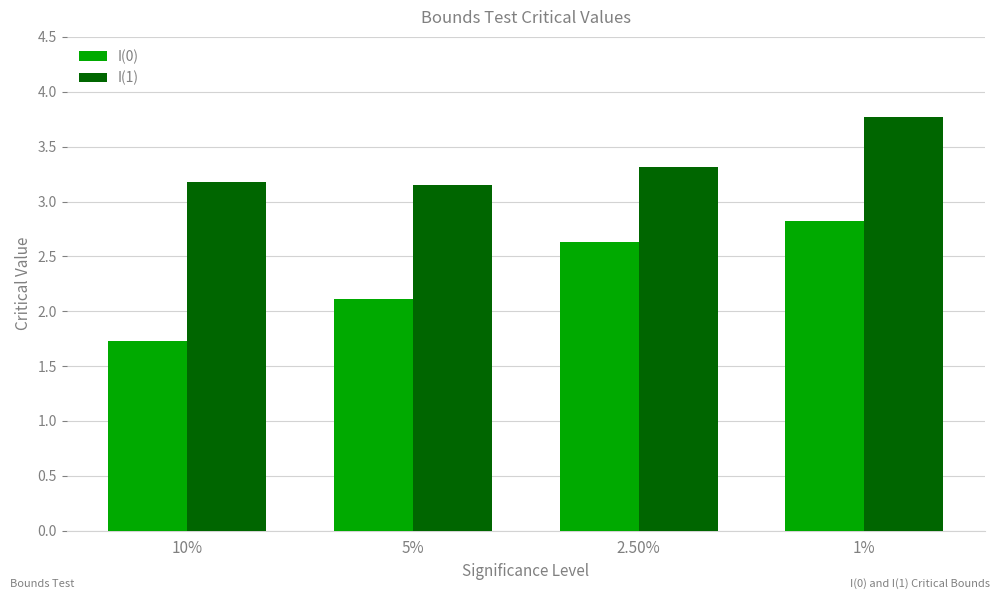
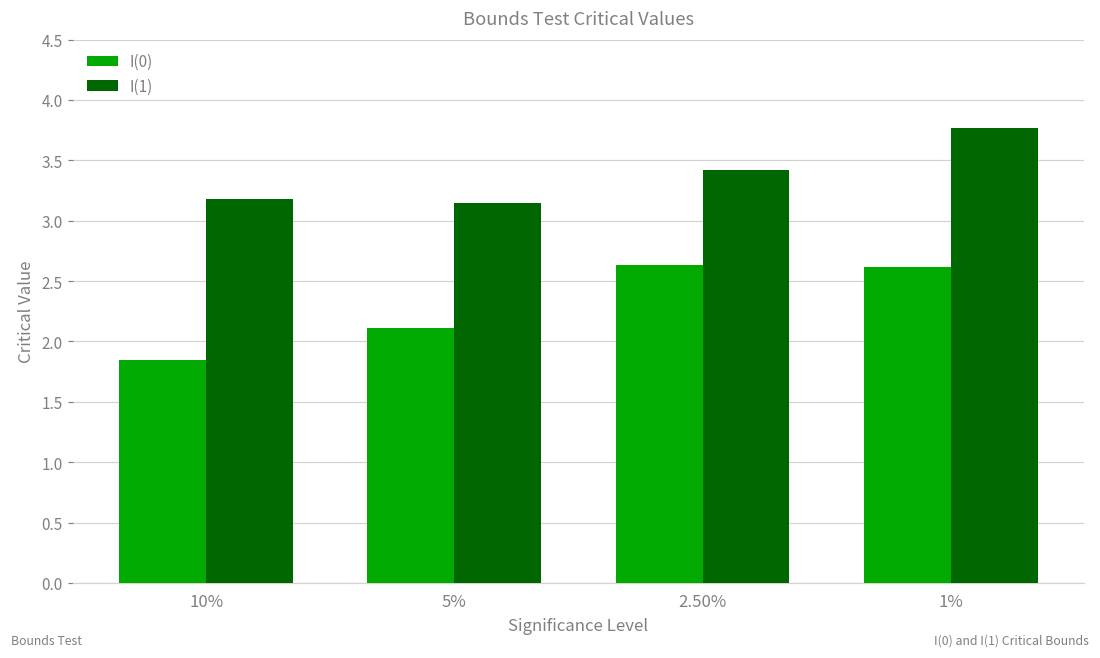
  {
    "I(0)": {
-     "10%": 1.73,
+     "10%": 1.85,
      "5%": 2.11,
      "2.50%": 2.63,
-     "1%": 2.82
+     "1%": 2.62
    },
    "I(1)": {
      "10%": 3.18,
      "5%": 3.15,
-     "2.50%": 3.31,
+     "2.50%": 3.42,
      "1%": 3.77
    }
  }
